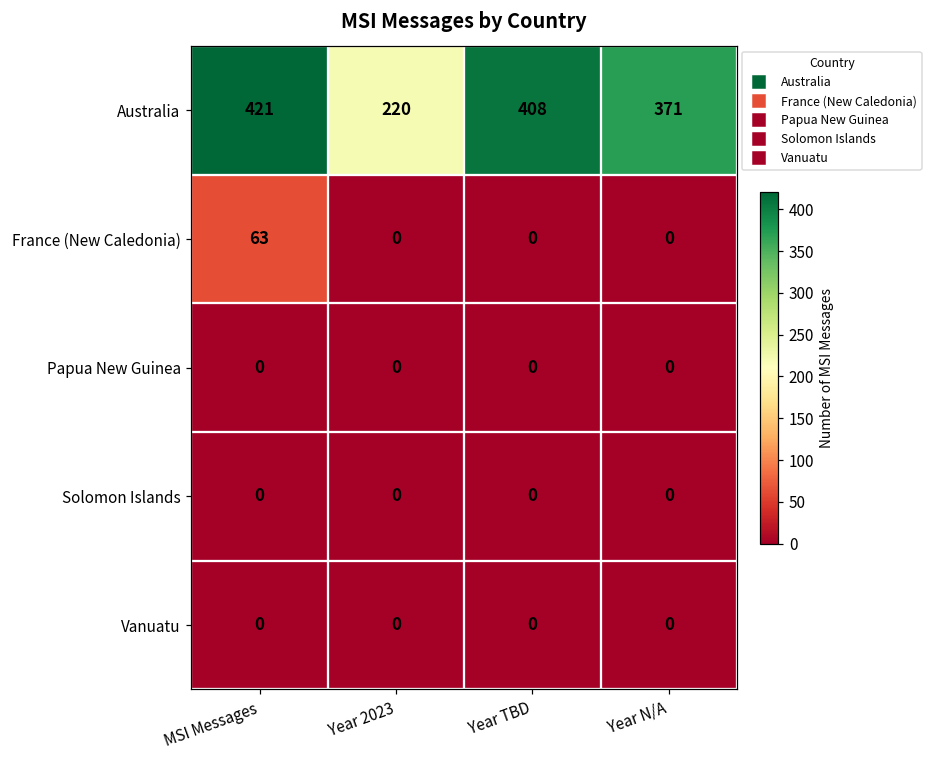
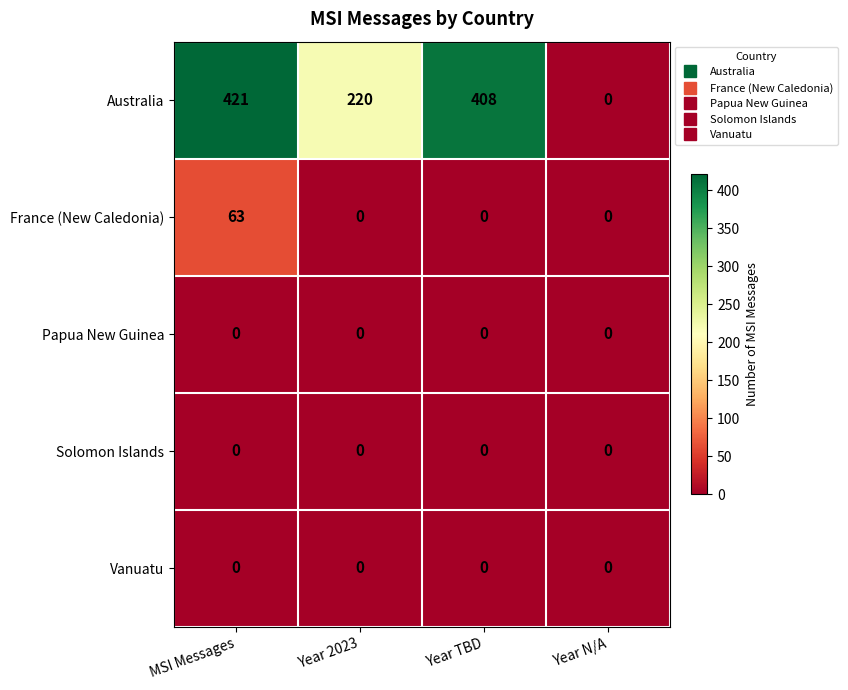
  {
    "Australia": {
      "MSI Messages": 421,
      "Year 2023": 220,
      "Year TBD": 408,
-     "Year N/A": 371
+     "Year N/A": 0
    },
    "France (New Caledonia)": {
      "MSI Messages": 63,
      "Year 2023": 0,
      "Year TBD": 0,
      "Year N/A": 0
    },
    "Papua New Guinea": {
      "MSI Messages": 0,
      "Year 2023": 0,
      "Year TBD": 0,
      "Year N/A": 0
    },
    "Solomon Islands": {
      "MSI Messages": 0,
      "Year 2023": 0,
      "Year TBD": 0,
      "Year N/A": 0
    },
    "Vanuatu": {
      "MSI Messages": 0,
      "Year 2023": 0,
      "Year TBD": 0,
      "Year N/A": 0
    }
  }
